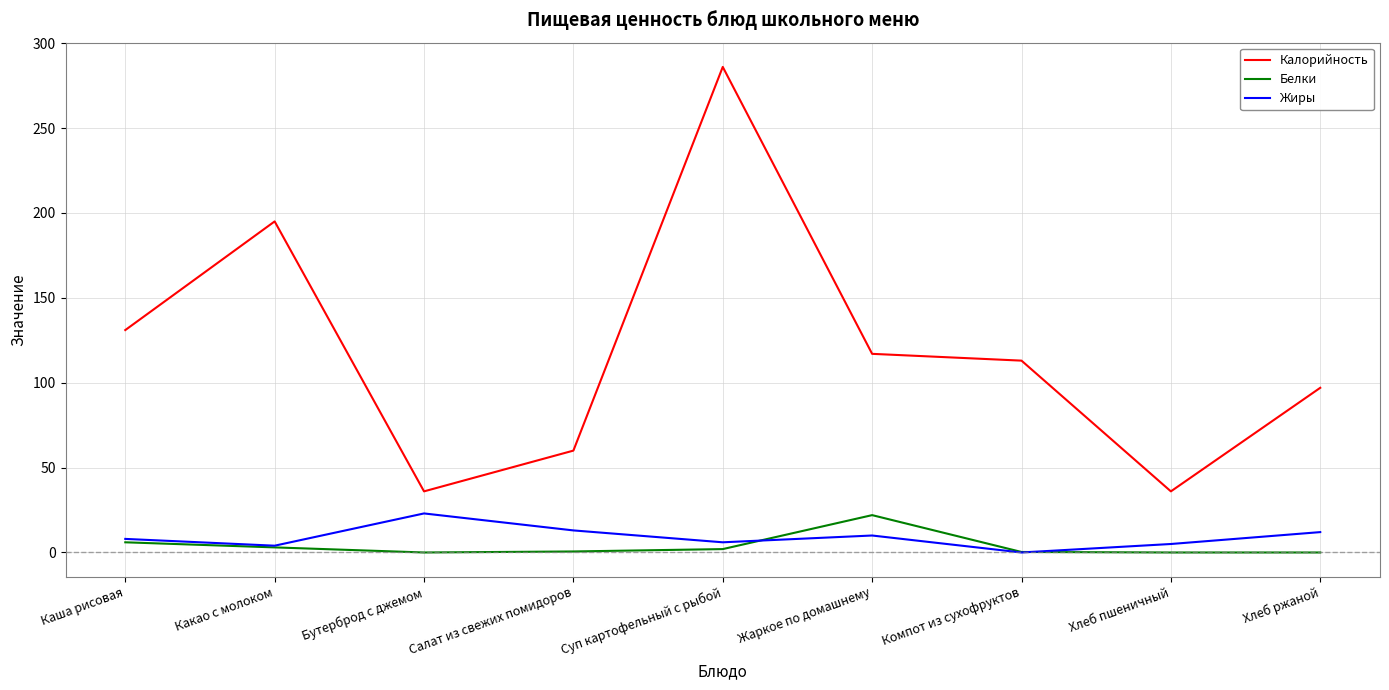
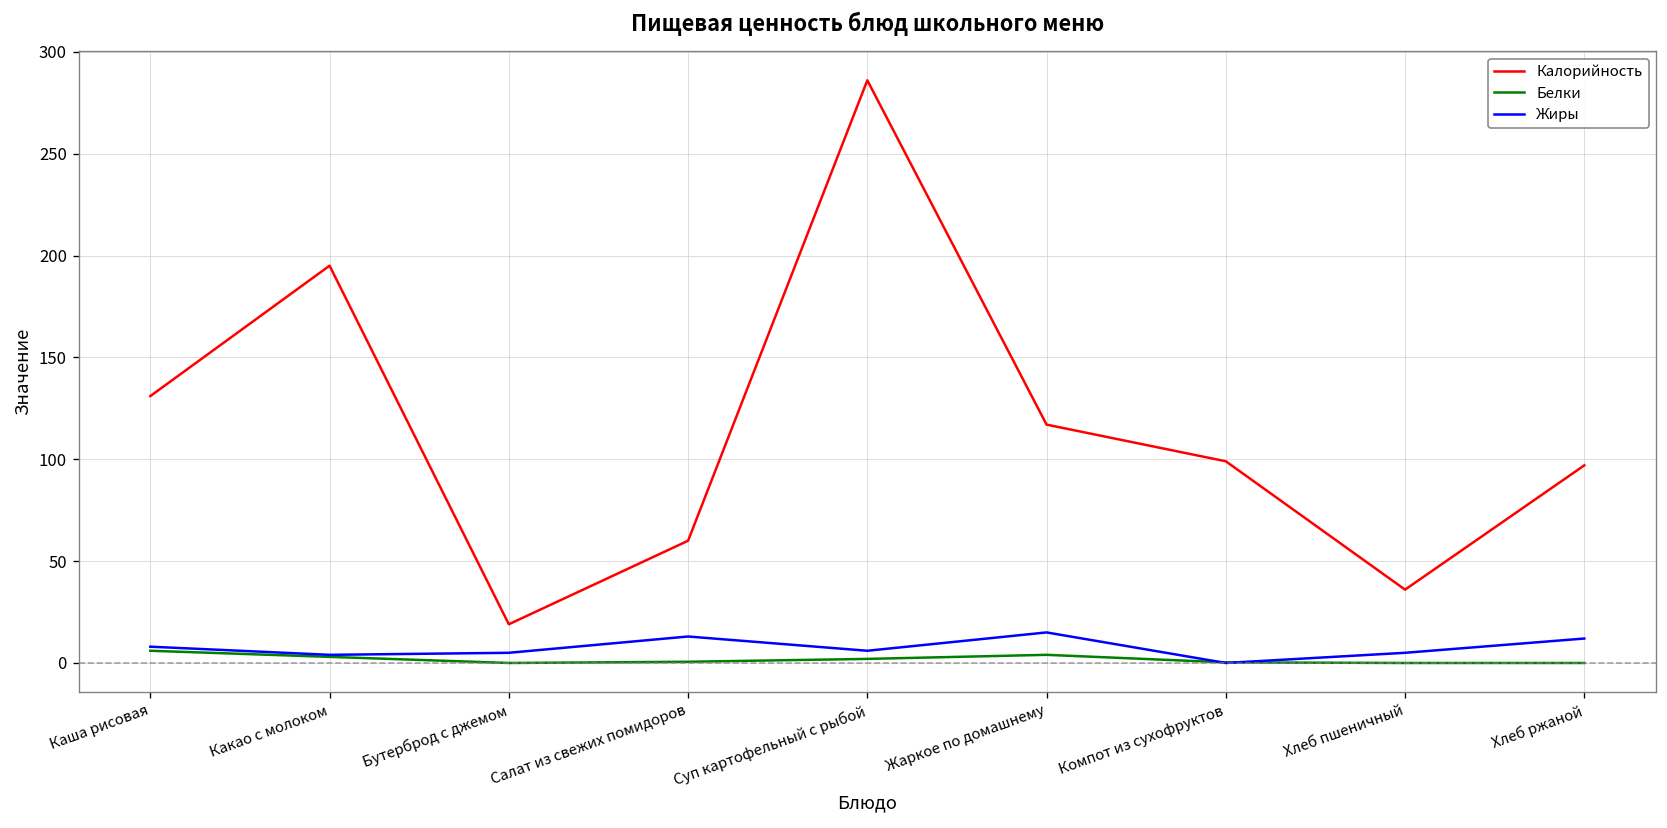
  {
    "Калорийность": {
      "Каша рисовая": 131,
      "Какао с молоком": 195,
-     "Бутерброд с джемом": 36,
+     "Бутерброд с джемом": 19,
      "Салат из свежих помидоров": 60,
      "Суп картофельный с рыбой": 286,
      "Жаркое по домашнему": 117,
-     "Компот из сухофруктов": 113,
+     "Компот из сухофруктов": 99,
      "Хлеб пшеничный": 36,
      "Хлеб ржаной": 97
    },
    "Белки": {
      "Каша рисовая": 6,
      "Бутерброд с джемом": 0,
      "Салат из свежих помидоров": 1,
      "Суп картофельный с рыбой": 2,
-     "Жаркое по домашнему": 22,
+     "Жаркое по домашнему": 4,
      "Хлеб пшеничный": 0,
      "Хлеб ржаной": 0
    },
    "Жиры": {
      "Каша рисовая": 8,
-     "Бутерброд с джемом": 23,
+     "Бутерброд с джемом": 5,
      "Салат из свежих помидоров": 13,
      "Суп картофельный с рыбой": 6,
-     "Жаркое по домашнему": 10,
+     "Жаркое по домашнему": 15,
      "Хлеб пшеничный": 5,
      "Хлеб ржаной": 12
    }
  }
